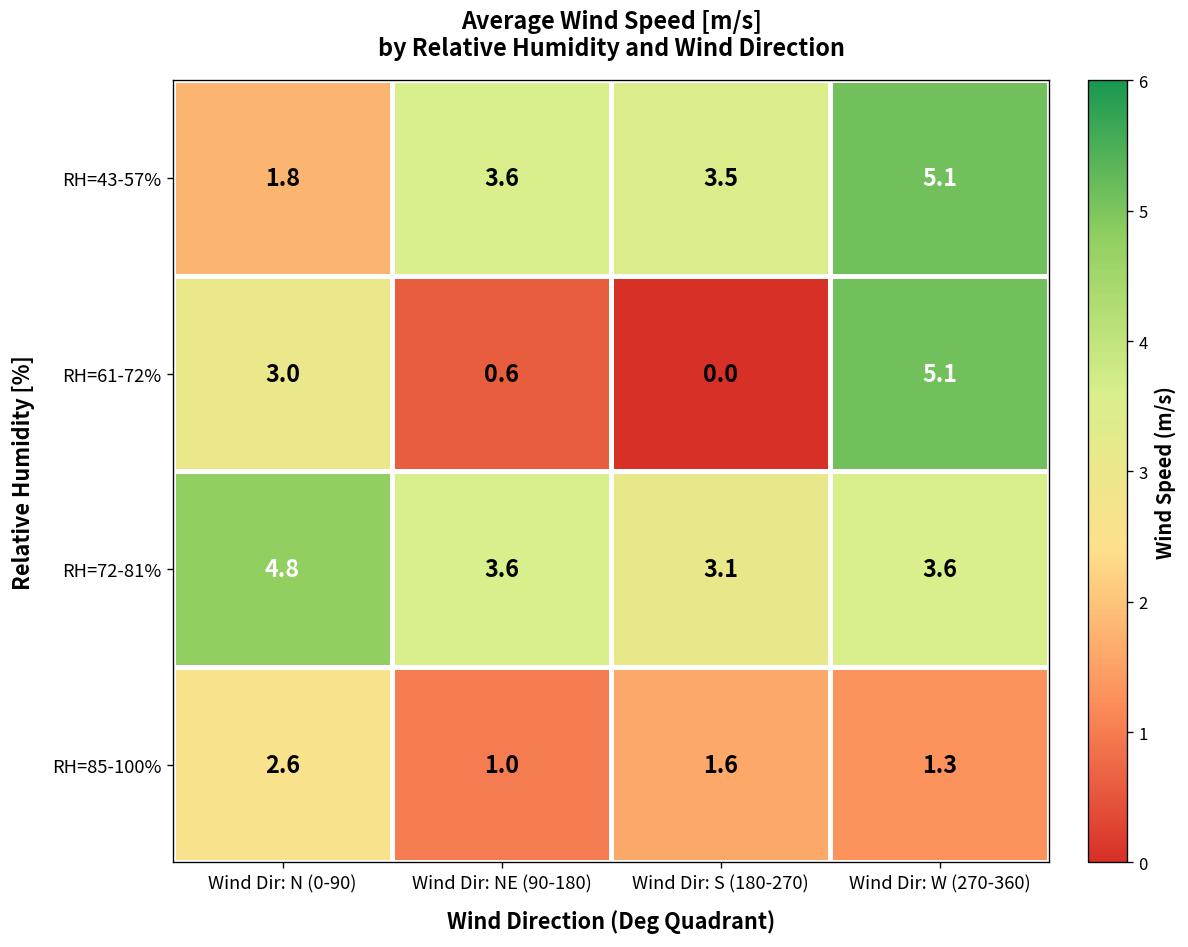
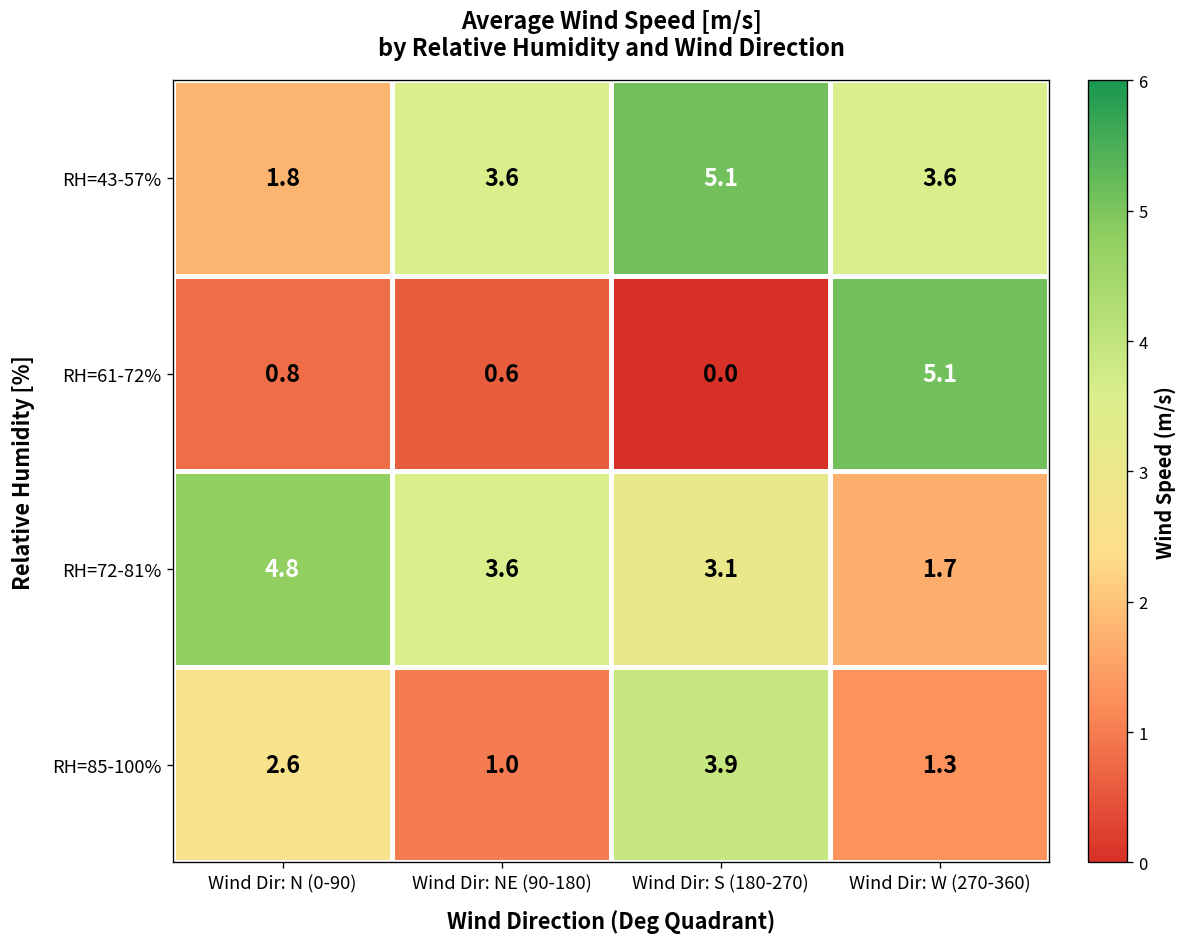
  {
    "RH=43-57%": {
      "Wind Dir: N (0-90)": 1.8,
      "Wind Dir: NE (90-180)": 3.6,
-     "Wind Dir: S (180-270)": 3.5,
-     "Wind Dir: W (270-360)": 5.1
+     "Wind Dir: S (180-270)": 5.1,
+     "Wind Dir: W (270-360)": 3.6
    },
    "RH=61-72%": {
-     "Wind Dir: N (0-90)": 3.0,
+     "Wind Dir: N (0-90)": 0.8,
      "Wind Dir: NE (90-180)": 0.6,
      "Wind Dir: S (180-270)": 0.0,
      "Wind Dir: W (270-360)": 5.1
    },
    "RH=72-81%": {
      "Wind Dir: N (0-90)": 4.8,
      "Wind Dir: NE (90-180)": 3.6,
      "Wind Dir: S (180-270)": 3.1,
-     "Wind Dir: W (270-360)": 3.6
+     "Wind Dir: W (270-360)": 1.7
    },
    "RH=85-100%": {
      "Wind Dir: N (0-90)": 2.6,
      "Wind Dir: NE (90-180)": 1.0,
-     "Wind Dir: S (180-270)": 1.6,
+     "Wind Dir: S (180-270)": 3.9,
      "Wind Dir: W (270-360)": 1.3
    }
  }
